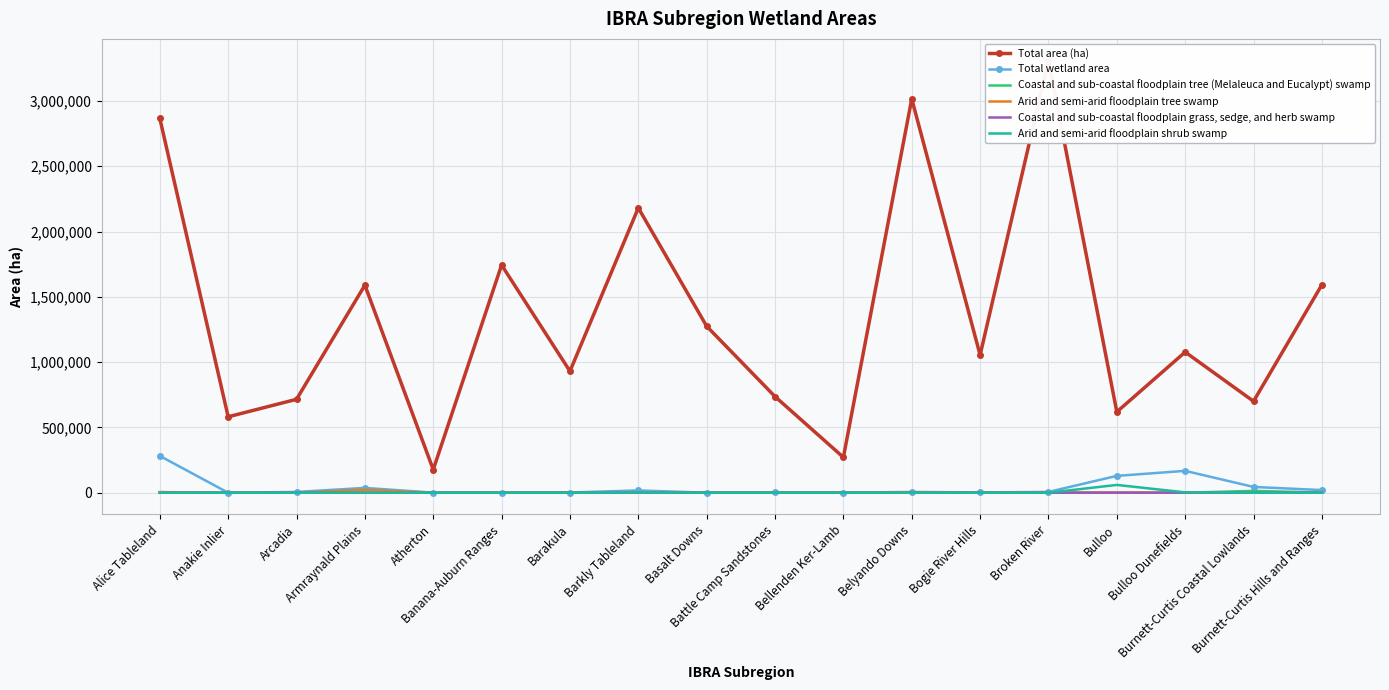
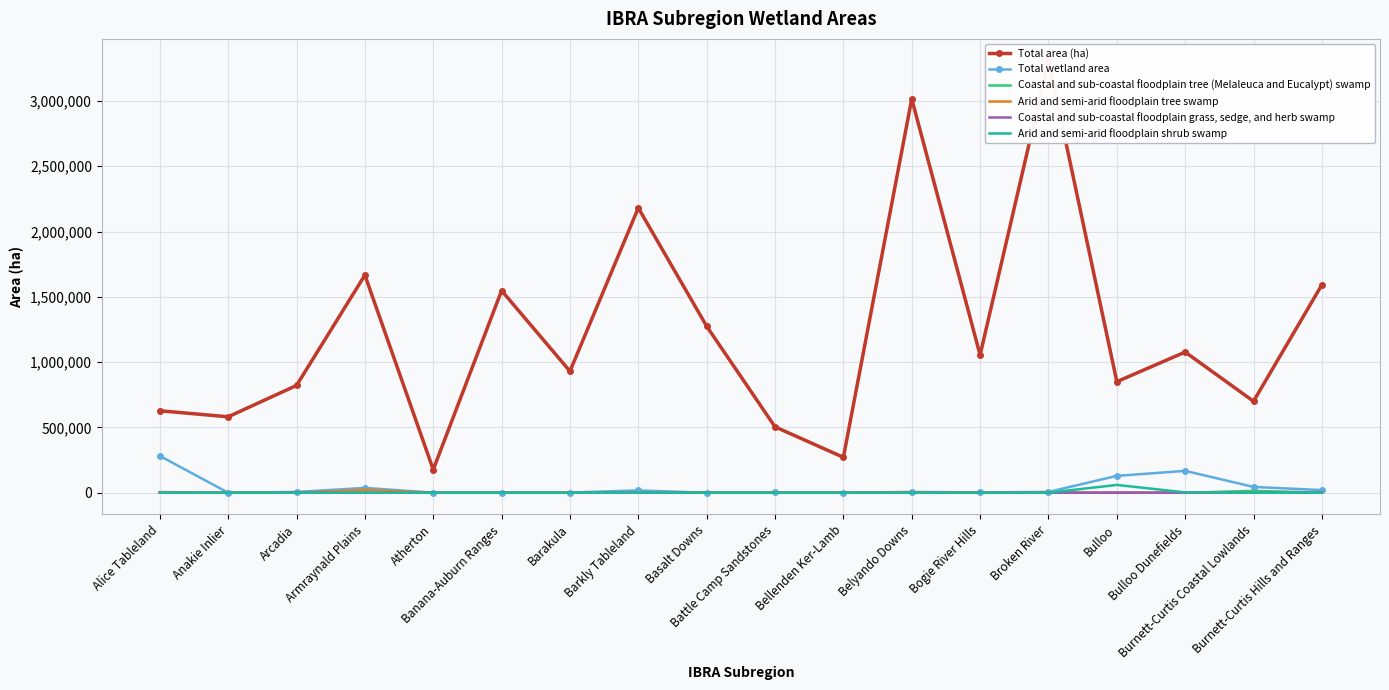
  {
    "Total area (ha)": {
-     "Alice Tableland": "2,870,000",
+     "Alice Tableland": "630,000",
      "Anakie Inlier": "580,000",
-     "Arcadia": "720,000",
-     "Armraynald Plains": "1,590,000",
+     "Arcadia": "820,000",
+     "Armraynald Plains": "1,670,000",
      "Atherton": "180,000",
-     "Banana-Auburn Ranges": "1,740,000",
+     "Banana-Auburn Ranges": "1,550,000",
      "Barakula": "930,000",
      "Barkly Tableland": "2,180,000",
      "Basalt Downs": "1,270,000",
-     "Battle Camp Sandstones": "740,000",
+     "Battle Camp Sandstones": "500,000",
      "Bellenden Ker-Lamb": "270,000",
      "Belyando Downs": "3,020,000",
      "Bogie River Hills": "1,050,000",
-     "Bulloo": "620,000",
+     "Bulloo": "850,000",
      "Bulloo Dunefields": "1,080,000",
      "Burnett-Curtis Coastal Lowlands": "700,000",
      "Burnett-Curtis Hills and Ranges": "1,590,000"
    },
    "Total wetland area": {
      "Alice Tableland": "280,000",
      "Bulloo": "130,000",
      "Bulloo Dunefields": "170,000",
      "Burnett-Curtis Coastal Lowlands": "40,000"
    }
  }
